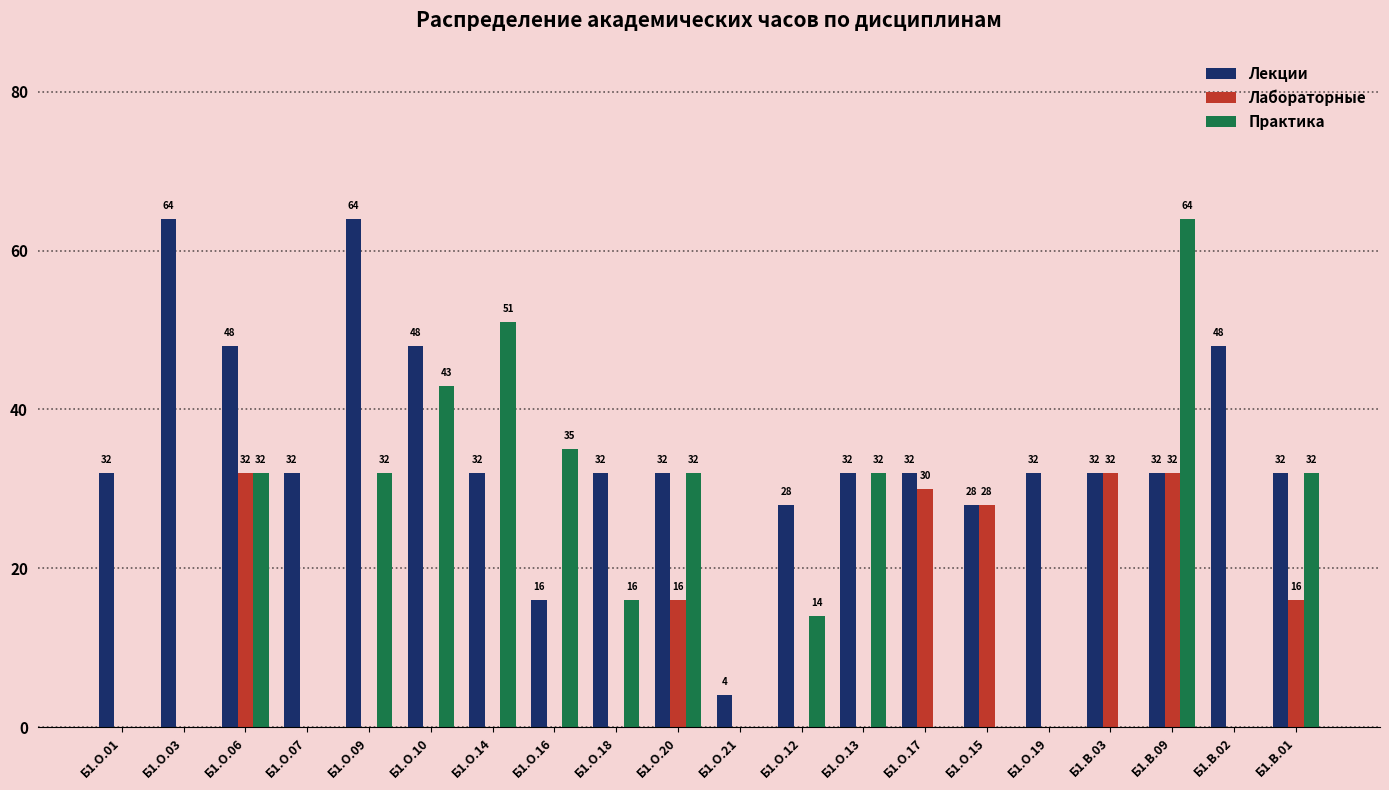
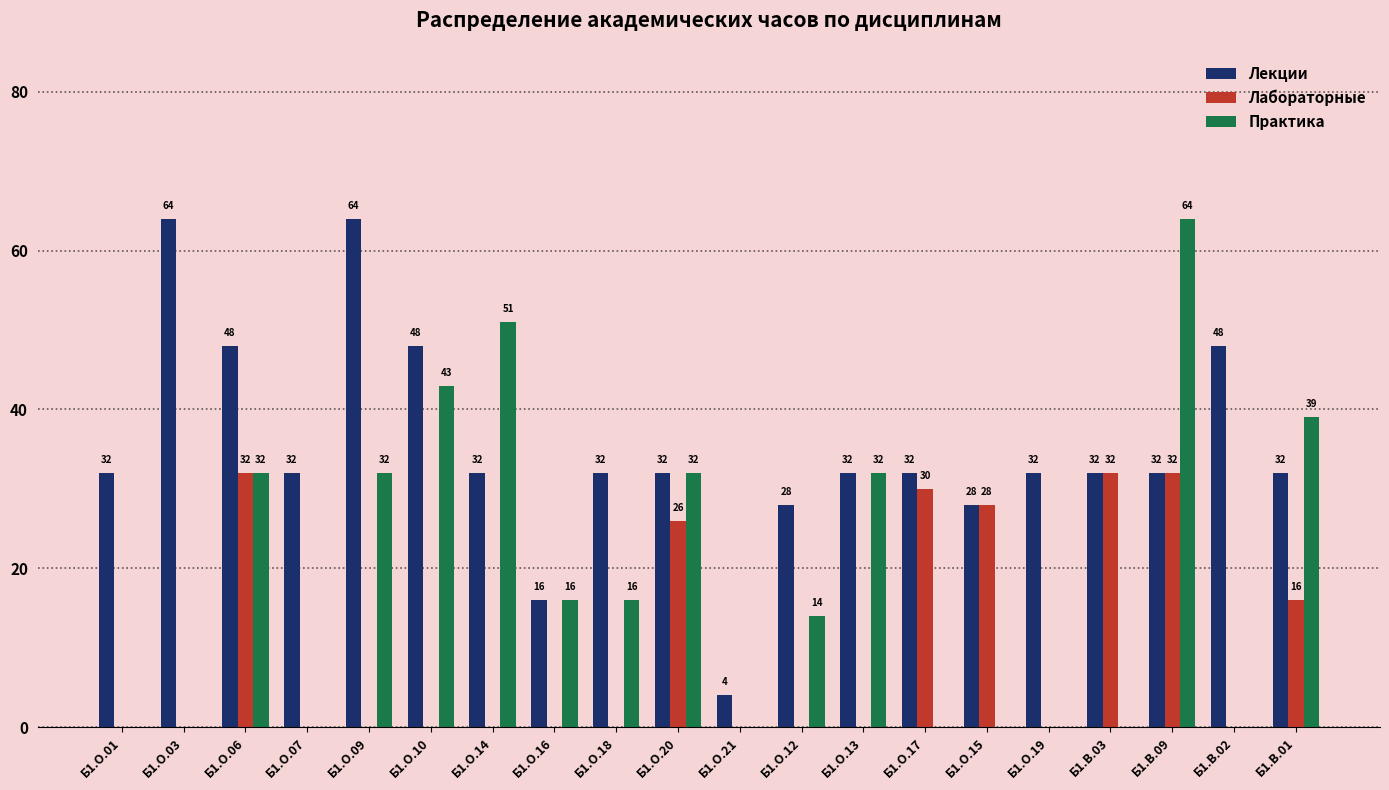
  {
    "Лекции": {
      "Б1.О.01": 32,
      "Б1.О.03": 64,
      "Б1.О.06": 48,
      "Б1.О.07": 32,
      "Б1.О.09": 64,
      "Б1.О.10": 48,
      "Б1.О.14": 32,
      "Б1.О.16": 16,
      "Б1.О.18": 32,
      "Б1.О.20": 32,
      "Б1.О.21": 4,
      "Б1.О.12": 28,
      "Б1.О.13": 32,
      "Б1.О.17": 32,
      "Б1.О.15": 28,
      "Б1.О.19": 32,
      "Б1.В.03": 32,
      "Б1.В.09": 32,
      "Б1.В.02": 48,
      "Б1.В.01": 32
    },
    "Лабораторные": {
      "Б1.О.06": 32,
-     "Б1.О.20": 16,
+     "Б1.О.20": 26,
      "Б1.О.17": 30,
      "Б1.О.15": 28,
      "Б1.В.03": 32,
      "Б1.В.09": 32,
      "Б1.В.01": 16
    },
    "Практика": {
      "Б1.О.06": 32,
      "Б1.О.09": 32,
      "Б1.О.10": 43,
      "Б1.О.14": 51,
-     "Б1.О.16": 35,
+     "Б1.О.16": 16,
      "Б1.О.18": 16,
      "Б1.О.20": 32,
      "Б1.О.12": 14,
      "Б1.О.13": 32,
      "Б1.В.09": 64,
-     "Б1.В.01": 32
+     "Б1.В.01": 39
    }
  }
